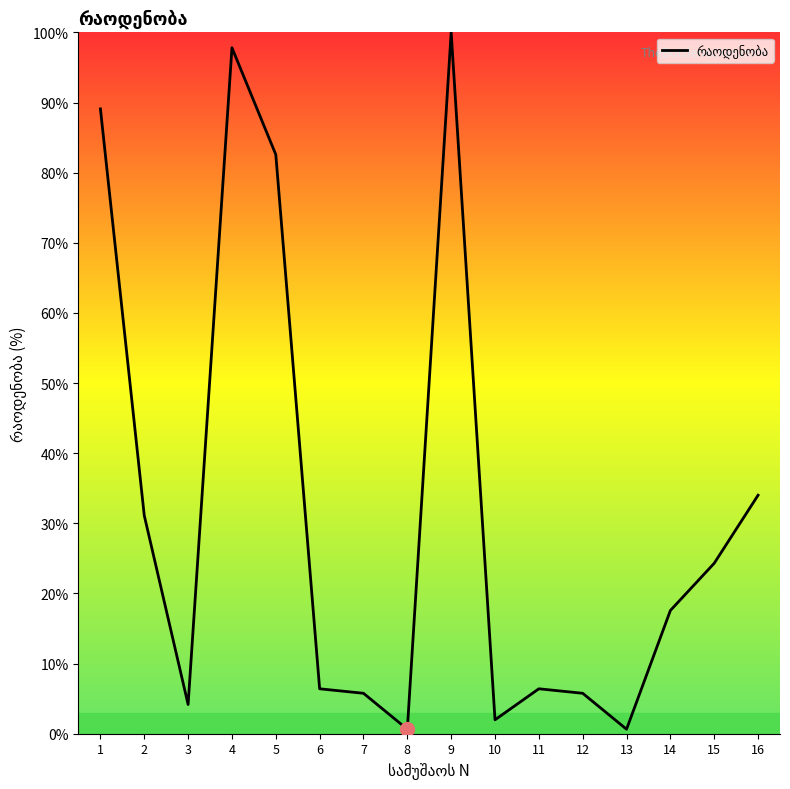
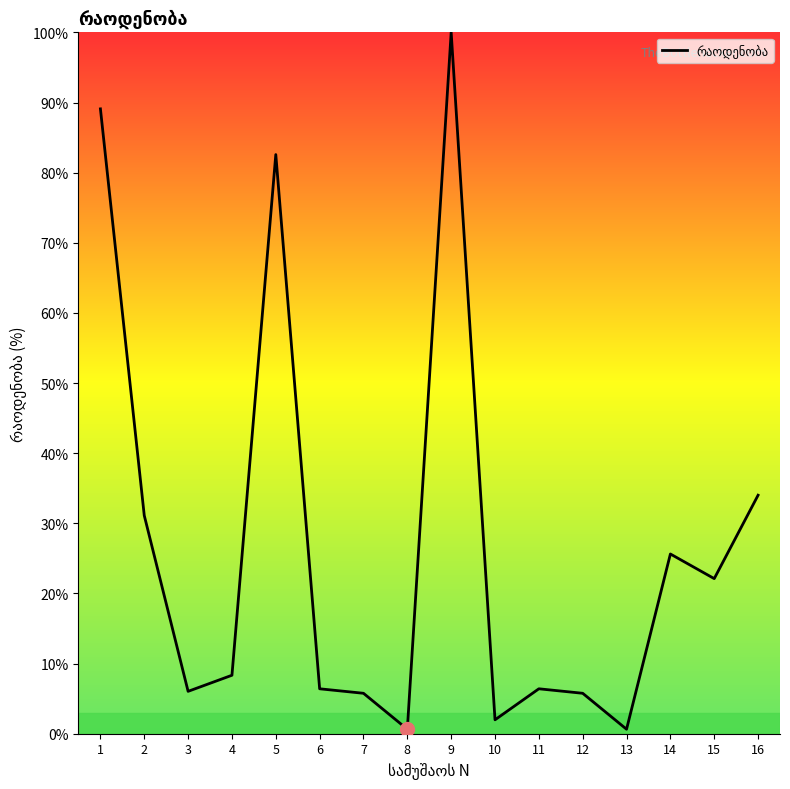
  {
    "რაოდენობა": {
      "1": "89%",
      "2": "31%",
-     "3": "4%",
-     "4": "98%",
+     "3": "6%",
+     "4": "8%",
      "5": "83%",
      "6": "6%",
      "7": "6%",
      "9": "100%",
      "11": "6%",
      "12": "6%",
-     "14": "18%",
-     "15": "24%",
+     "14": "26%",
+     "15": "22%",
      "16": "34%"
    }
  }
